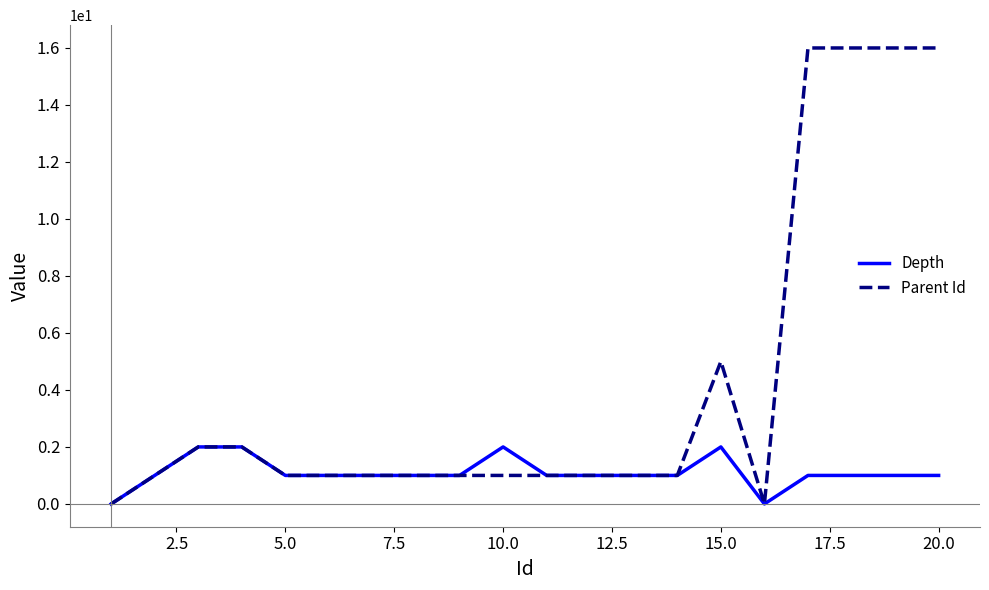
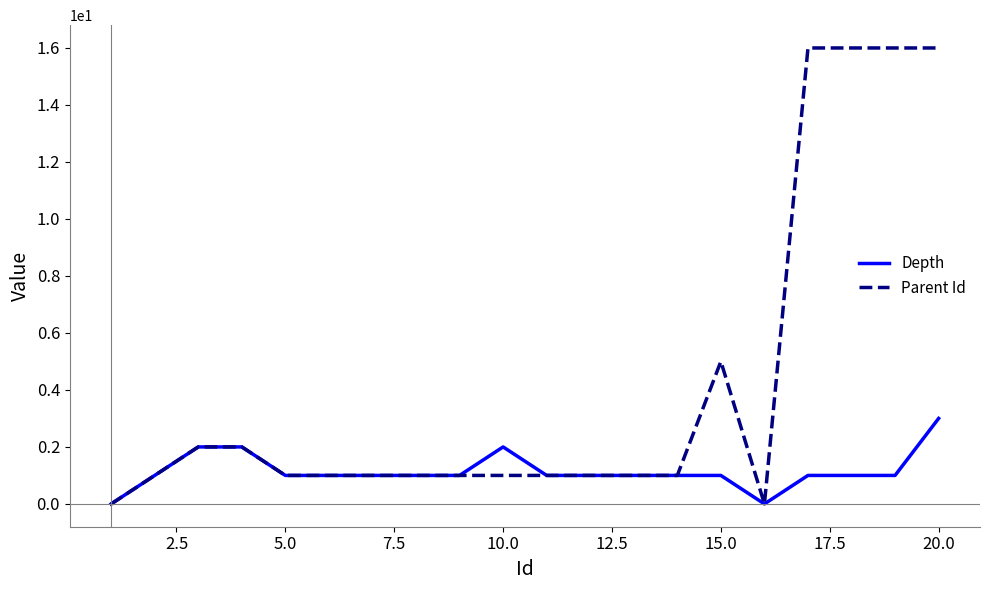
  {
    "Depth": {
      "10.0": 2,
-     "15.0": 2,
-     "20.0": 1
+     "15.0": 1,
+     "20.0": 3
    },
    "Parent Id": {
      "10.0": 1,
      "15.0": 5,
      "20.0": 16
    }
  }
